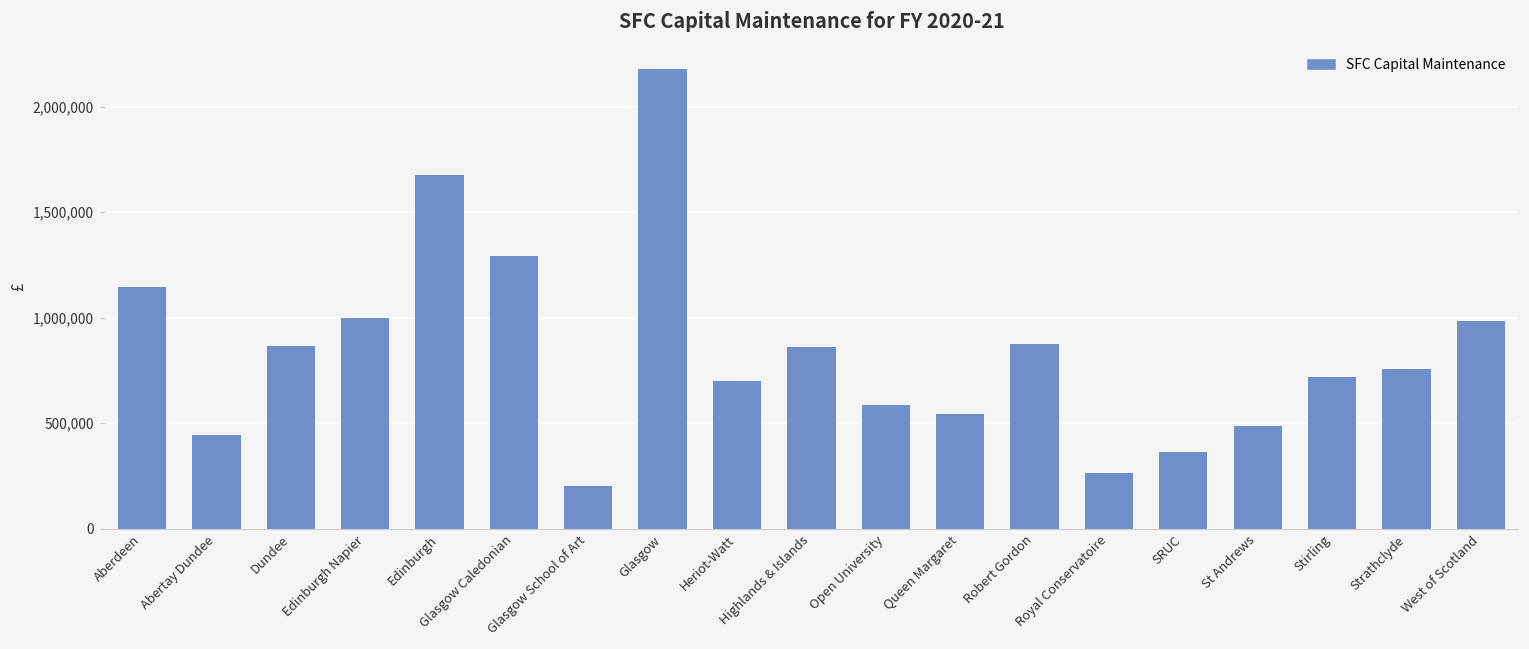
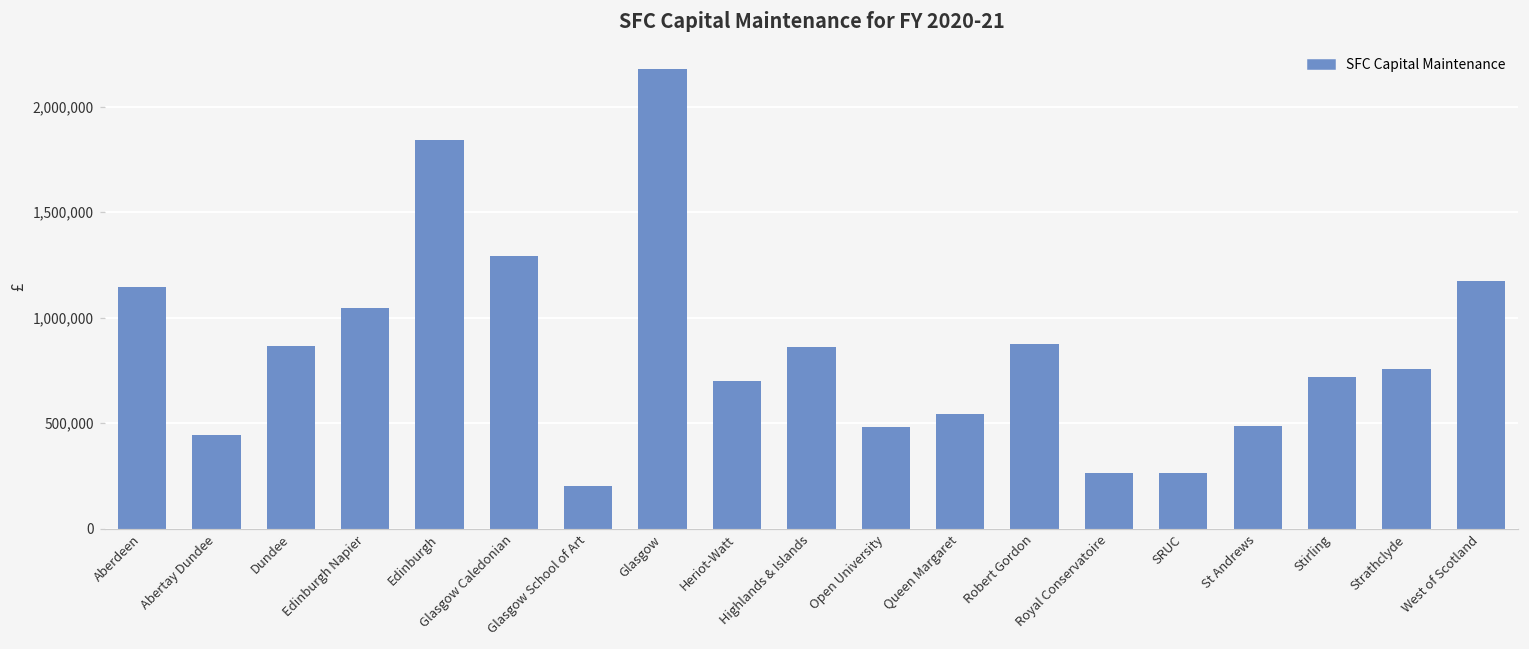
  {
    "Aberdeen": "1,150,000",
    "Abertay Dundee": "450,000",
    "Dundee": "870,000",
-   "Edinburgh Napier": "1,000,000",
-   "Edinburgh": "1,680,000",
+   "Edinburgh Napier": "1,050,000",
+   "Edinburgh": "1,840,000",
    "Glasgow Caledonian": "1,290,000",
    "Glasgow School of Art": "200,000",
    "Glasgow": "2,180,000",
    "Heriot-Watt": "700,000",
    "Highlands & Islands": "860,000",
-   "Open University": "590,000",
+   "Open University": "480,000",
    "Queen Margaret": "540,000",
    "Robert Gordon": "870,000",
    "Royal Conservatoire": "260,000",
-   "SRUC": "360,000",
+   "SRUC": "260,000",
    "St Andrews": "490,000",
    "Stirling": "720,000",
    "Strathclyde": "760,000",
-   "West of Scotland": "980,000"
+   "West of Scotland": "1,180,000"
  }
